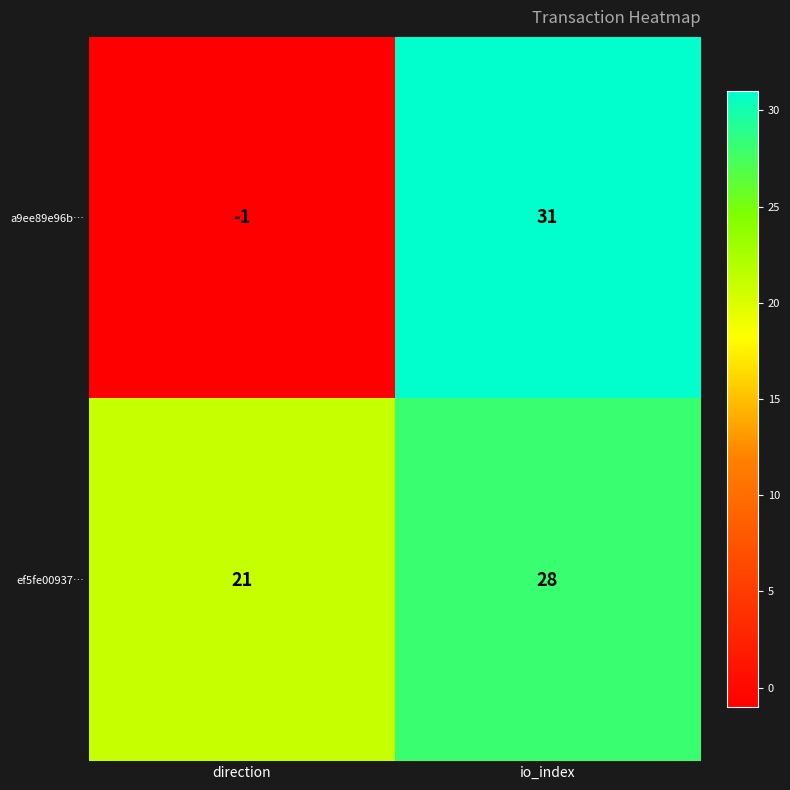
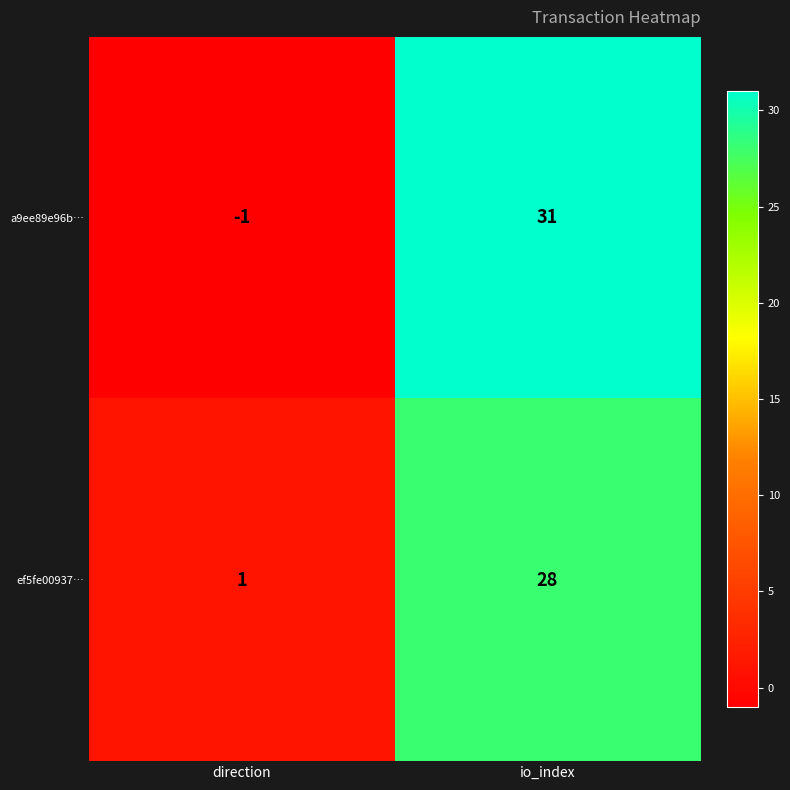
  {
    "a9ee89e96b…": {
      "direction": -1,
      "io_index": 31
    },
    "ef5fe00937…": {
-     "direction": 21,
+     "direction": 1,
      "io_index": 28
    }
  }
